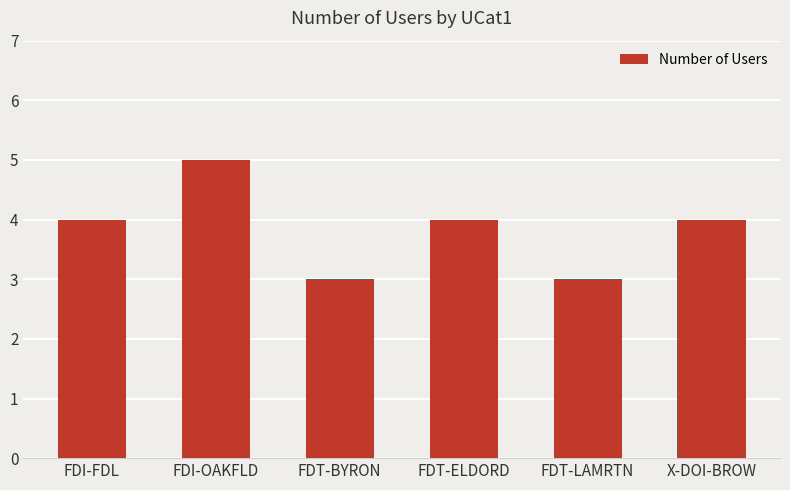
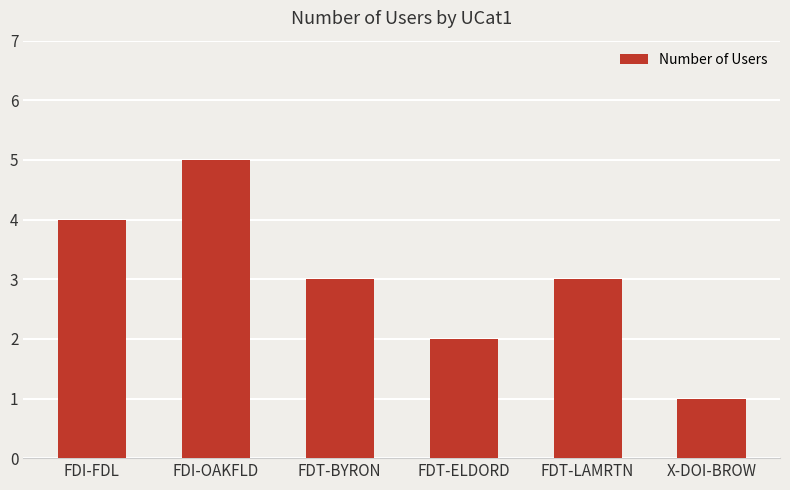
  {
    "FDI-FDL": 4,
    "FDI-OAKFLD": 5,
    "FDT-BYRON": 3,
-   "FDT-ELDORD": 4,
+   "FDT-ELDORD": 2,
    "FDT-LAMRTN": 3,
-   "X-DOI-BROW": 4
+   "X-DOI-BROW": 1
  }
